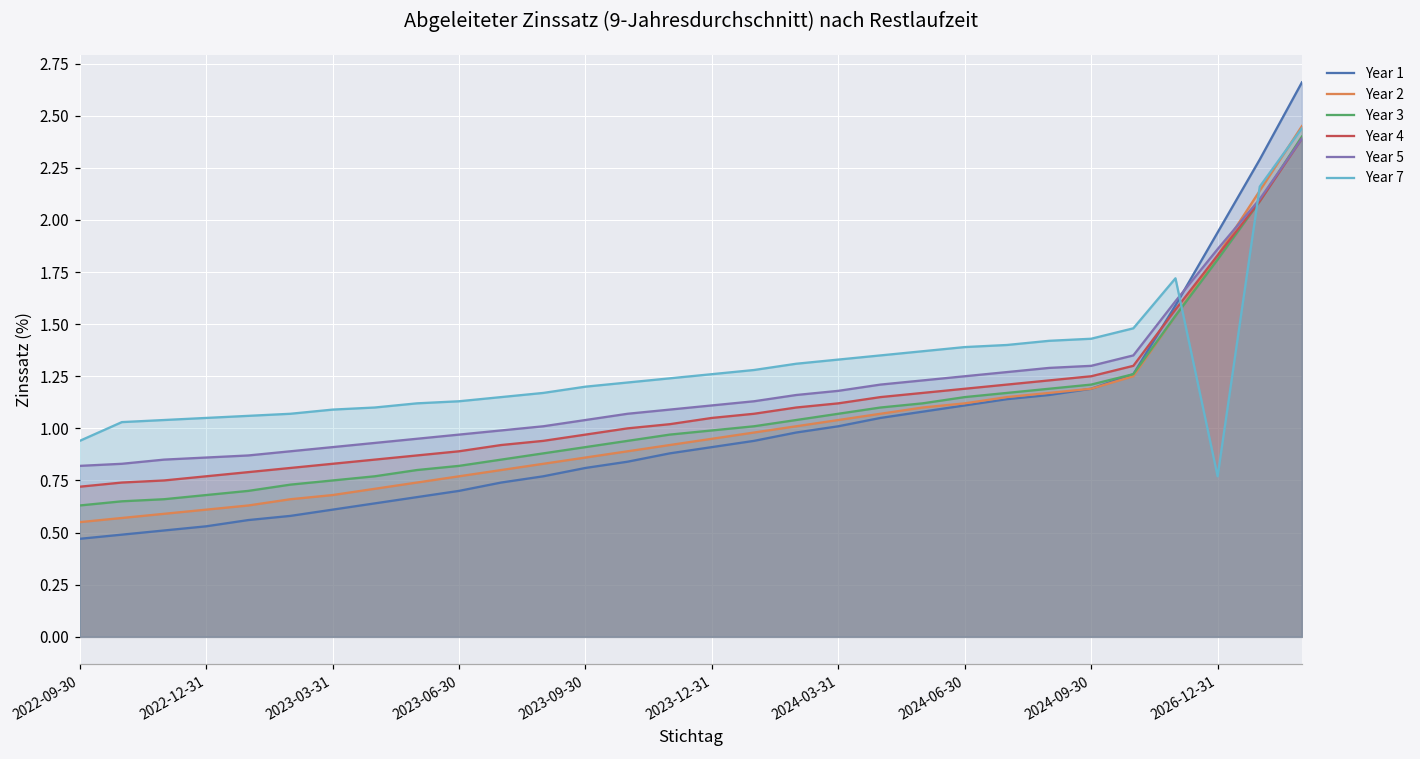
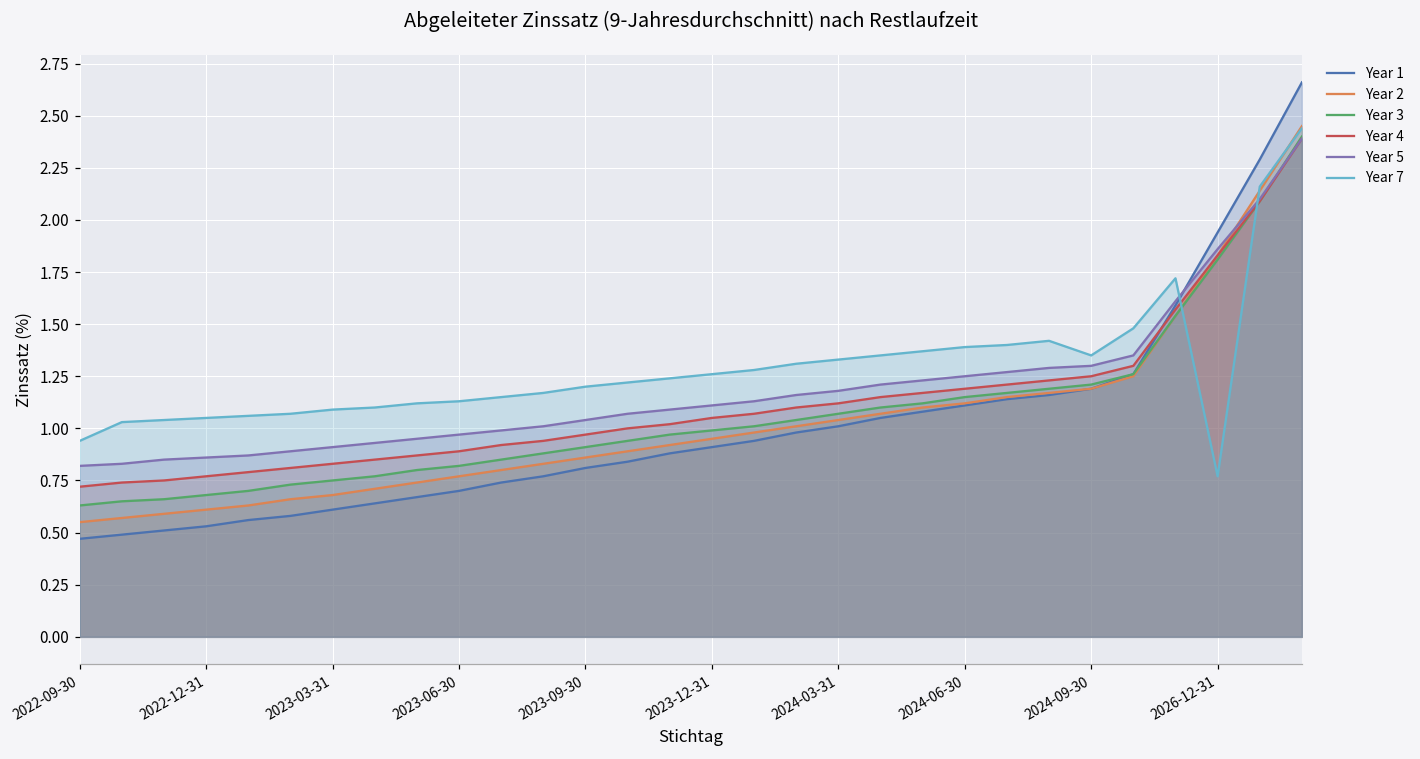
  {
    "Year 3": {
      "2022-09-30": 0.63,
      "2022-12-31": 0.68,
      "2023-03-31": 0.75,
      "2023-06-30": 0.82,
      "2023-09-30": 0.91,
      "2023-12-31": 0.99,
      "2024-03-31": 1.07,
      "2024-06-30": 1.15,
      "2024-09-30": 1.21,
      "2026-12-31": 1.81
    },
    "Year 7": {
      "2022-09-30": 0.94,
      "2022-12-31": 1.05,
      "2023-03-31": 1.09,
      "2023-06-30": 1.13,
      "2023-09-30": 1.20,
      "2023-12-31": 1.26,
      "2024-03-31": 1.33,
      "2024-06-30": 1.39,
-     "2024-09-30": 1.43,
+     "2024-09-30": 1.35,
      "2026-12-31": 0.77
    }
  }
